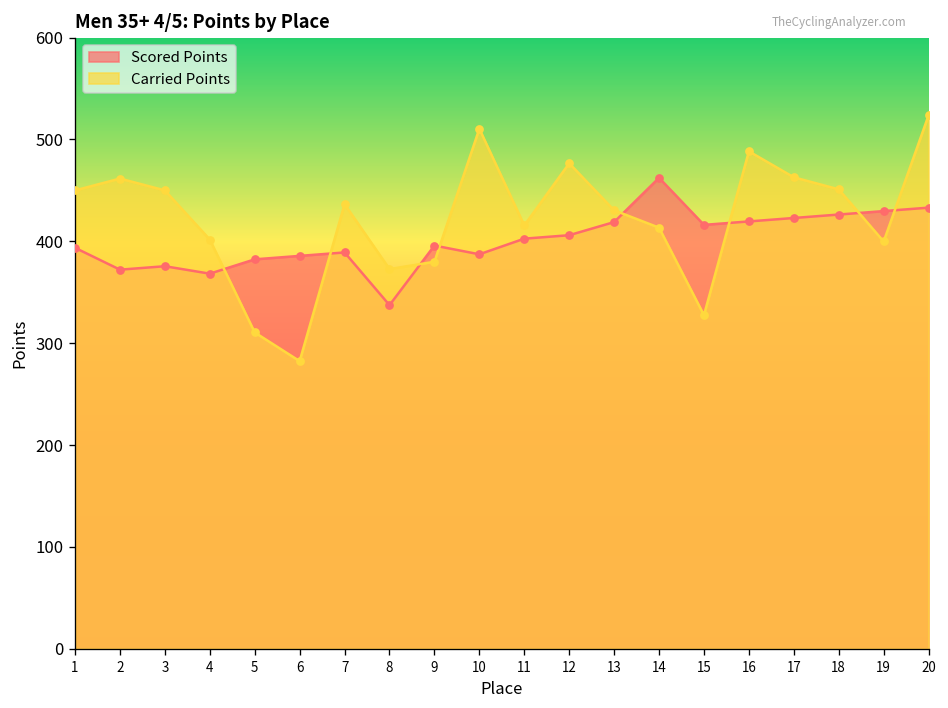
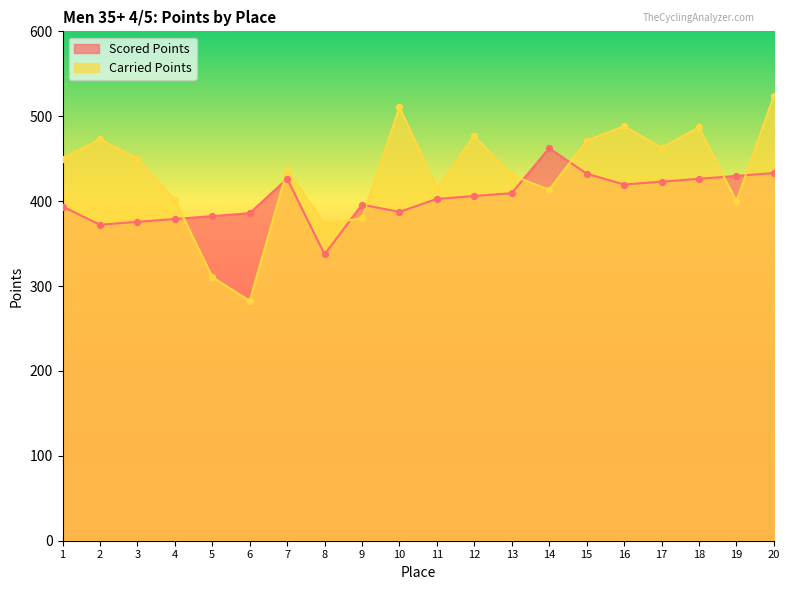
  {
    "Scored Points": {
      "1": 390,
      "2": 370,
      "3": 380,
-     "4": 370,
+     "4": 380,
      "5": 380,
      "6": 390,
-     "7": 390,
+     "7": 430,
      "8": 340,
      "9": 400,
      "10": 390,
      "11": 400,
      "12": 410,
-     "13": 420,
+     "13": 410,
      "14": 460,
-     "15": 420,
+     "15": 430,
      "16": 420,
      "17": 420,
      "18": 430,
      "19": 430,
      "20": 430
    },
    "Carried Points": {
      "1": 450,
-     "2": 460,
+     "2": 470,
      "3": 450,
      "4": 400,
      "5": 310,
      "6": 280,
      "7": 440,
      "8": 370,
      "9": 380,
      "10": 510,
      "11": 420,
      "12": 480,
      "13": 430,
      "14": 410,
-     "15": 330,
+     "15": 470,
      "16": 490,
      "17": 460,
-     "18": 450,
+     "18": 490,
      "19": 400,
      "20": 520
    }
  }
